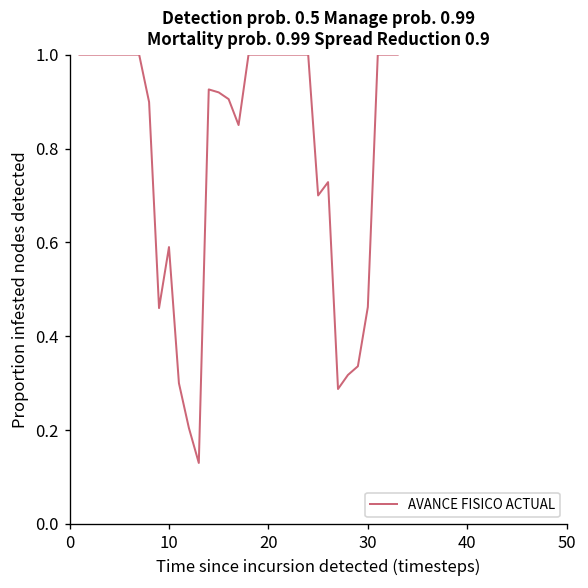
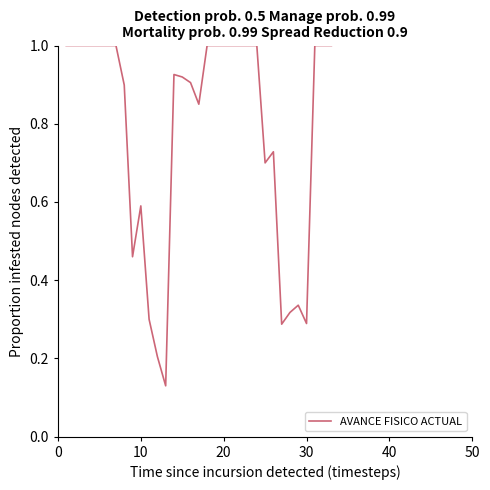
  {
    "10": 0.59,
    "20": 1.00,
-   "30": 0.46
+   "30": 0.29
  }
